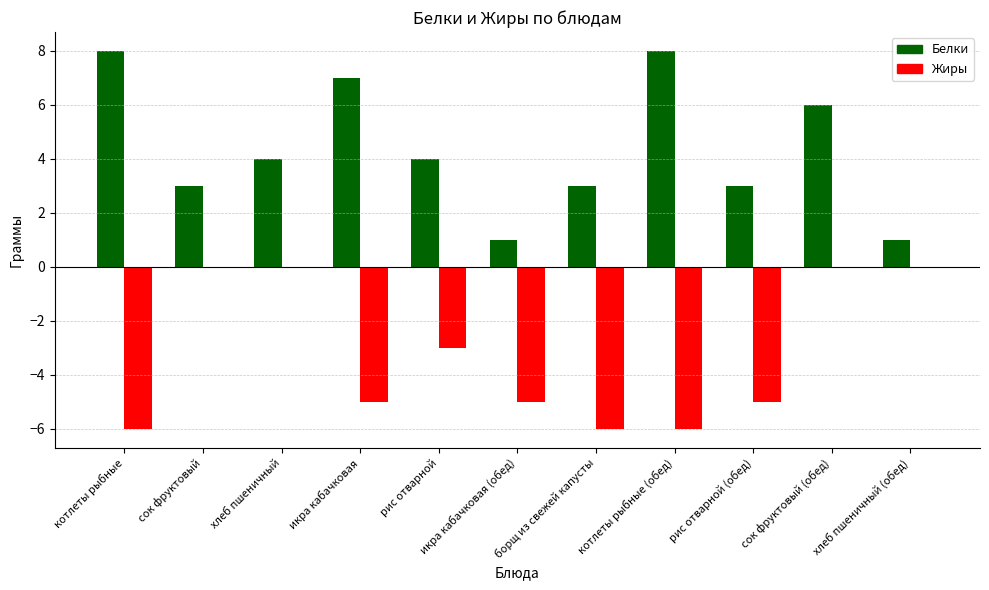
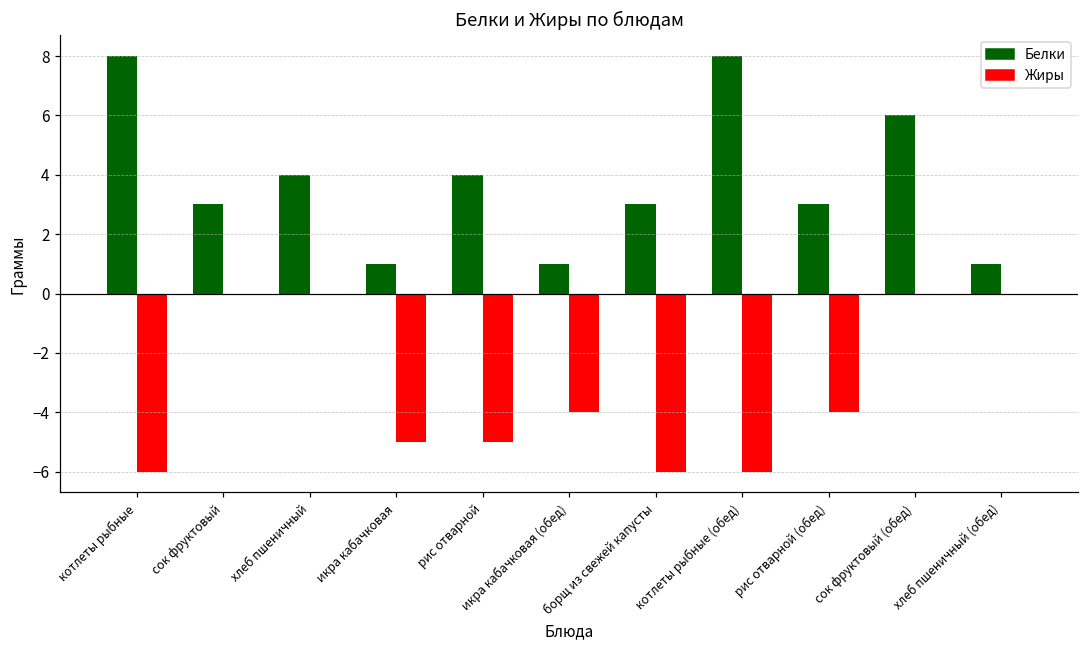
  {
    "Белки": {
      "котлеты рыбные": 8,
      "сок фруктовый": 3,
      "хлеб пшеничный": 4,
-     "икра кабачковая": 7,
+     "икра кабачковая": 1,
      "рис отварной": 4,
      "икра кабачковая (обед)": 1,
      "борщ из свежей капусты": 3,
      "котлеты рыбные (обед)": 8,
      "рис отварной (обед)": 3,
      "сок фруктовый (обед)": 6,
      "хлеб пшеничный (обед)": 1
    },
    "Жиры": {
      "котлеты рыбные": -6.0,
      "сок фруктовый": 0.0,
      "хлеб пшеничный": 0.0,
      "икра кабачковая": -5.0,
-     "рис отварной": -3.0,
-     "икра кабачковая (обед)": -5.0,
+     "рис отварной": -5.0,
+     "икра кабачковая (обед)": -4.0,
      "борщ из свежей капусты": -6.0,
      "котлеты рыбные (обед)": -6.0,
-     "рис отварной (обед)": -5.0,
+     "рис отварной (обед)": -4.0,
      "сок фруктовый (обед)": 0.0,
      "хлеб пшеничный (обед)": 0.0
    }
  }
